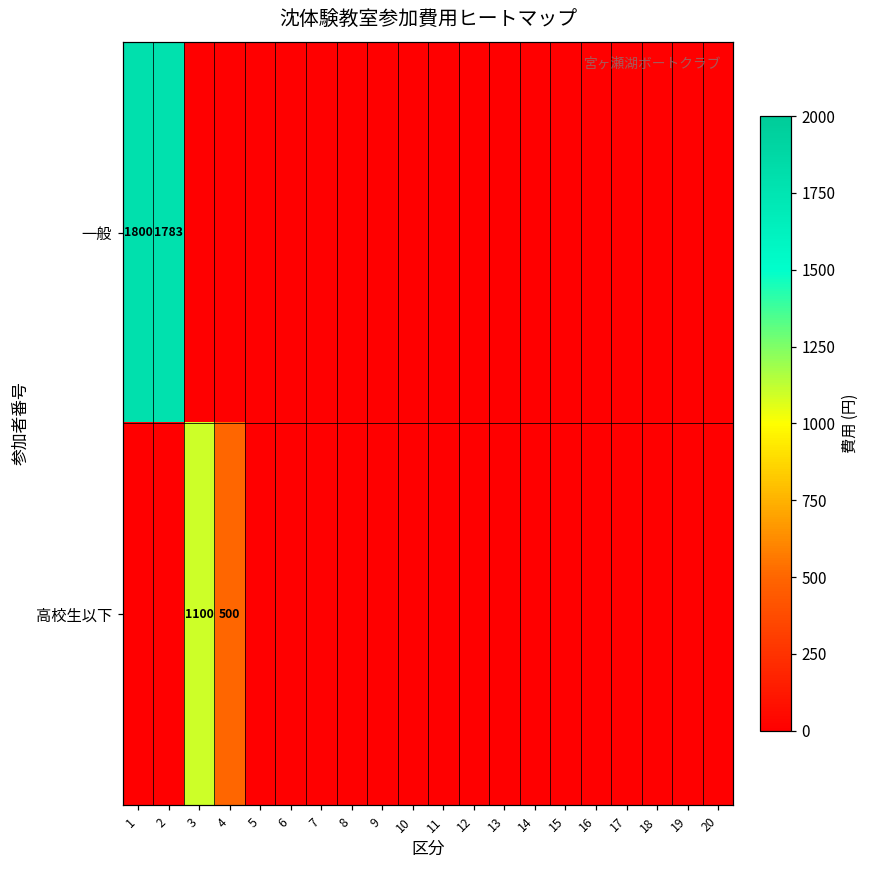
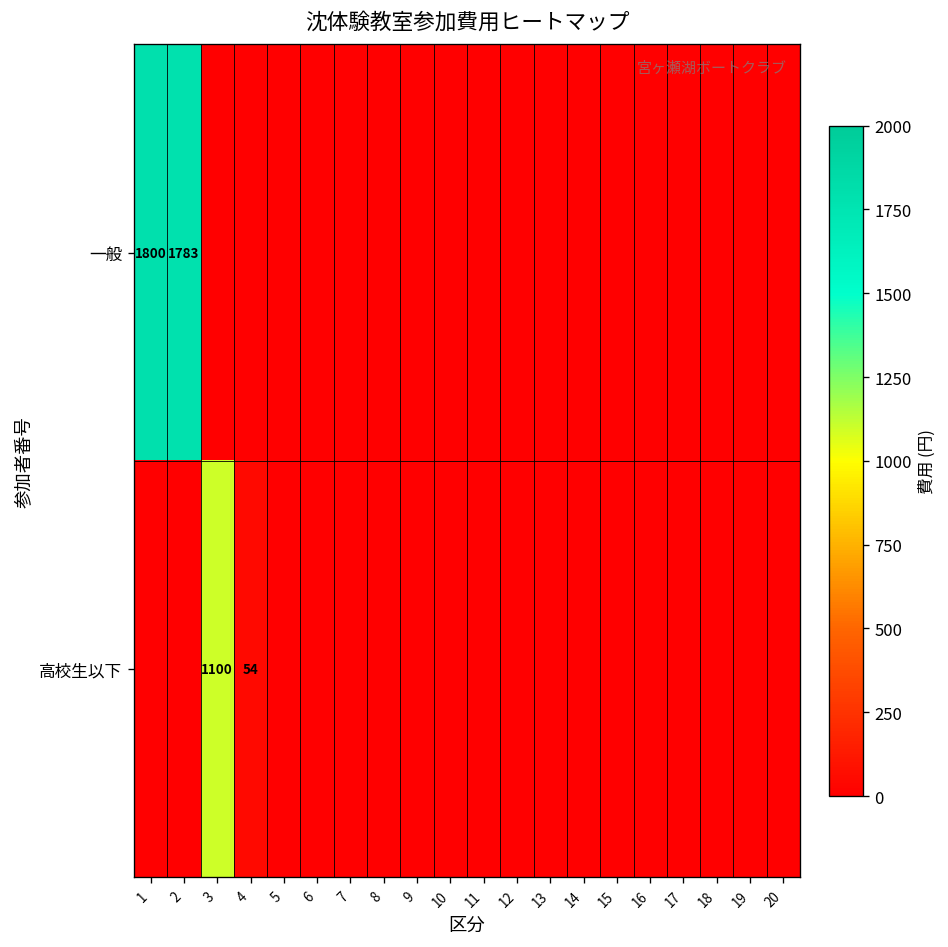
  {
    "一般": {
      "1": 1800,
      "2": 1783
    },
    "高校生以下": {
      "3": 1100,
-     "4": 500
+     "4": 54
    }
  }
